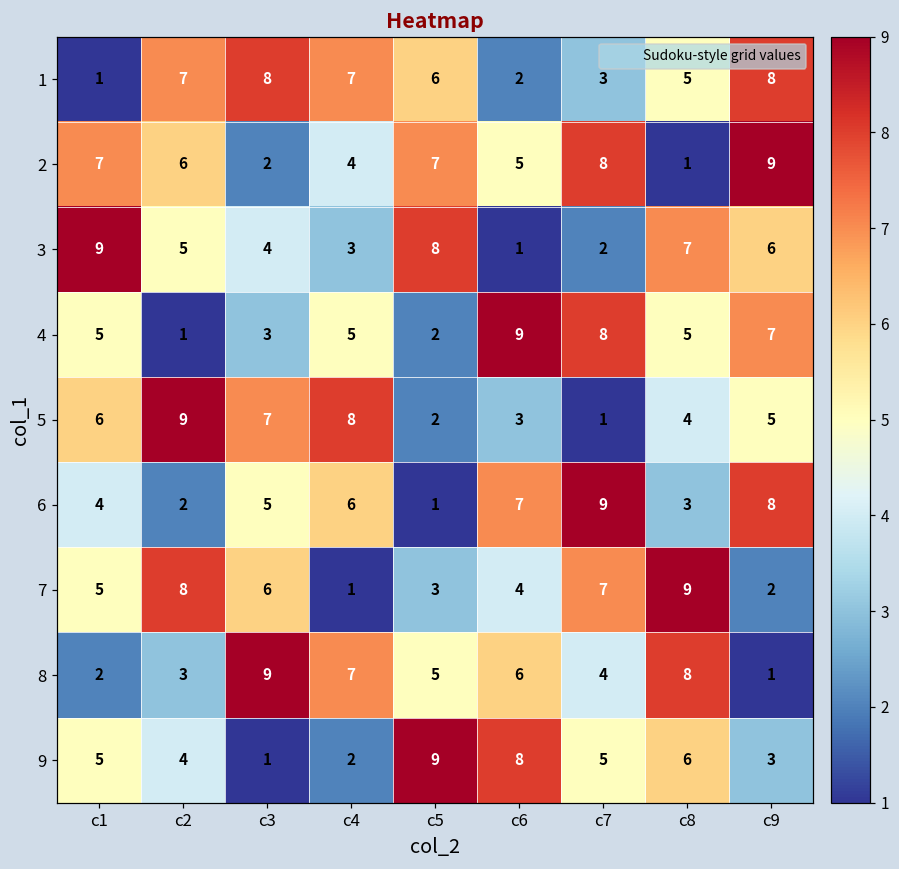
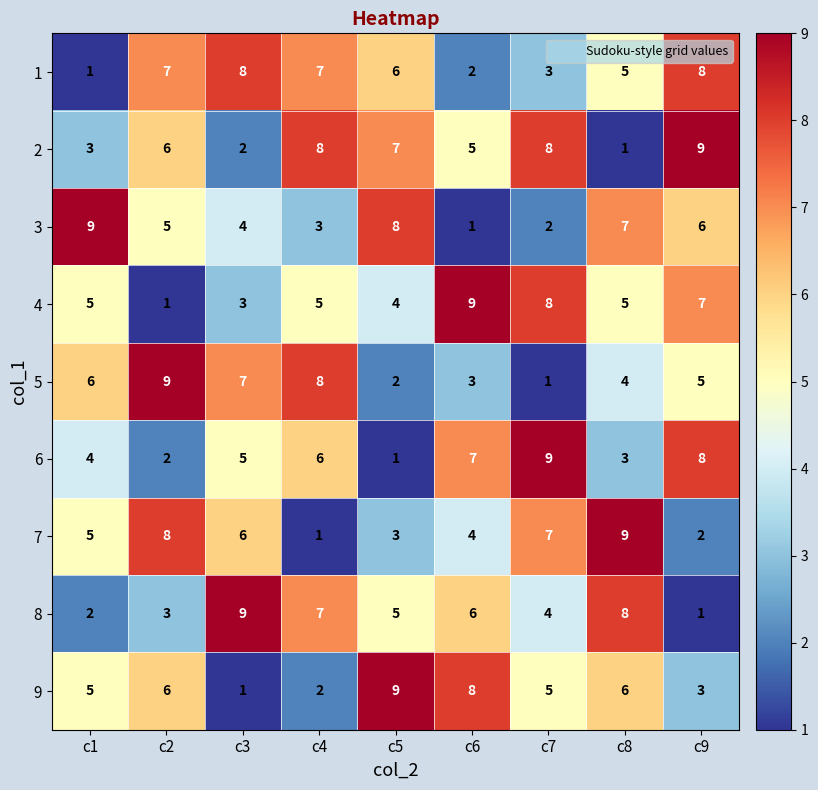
  {
    "1": {
      "c1": 1,
      "c2": 7,
      "c3": 8,
      "c4": 7,
      "c5": 6,
      "c6": 2,
      "c7": 3,
      "c8": 5,
      "c9": 8
    },
    "2": {
-     "c1": 7,
+     "c1": 3,
      "c2": 6,
      "c3": 2,
-     "c4": 4,
+     "c4": 8,
      "c5": 7,
      "c6": 5,
      "c7": 8,
      "c8": 1,
      "c9": 9
    },
    "3": {
      "c1": 9,
      "c2": 5,
      "c3": 4,
      "c4": 3,
      "c5": 8,
      "c6": 1,
      "c7": 2,
      "c8": 7,
      "c9": 6
    },
    "4": {
      "c1": 5,
      "c2": 1,
      "c3": 3,
      "c4": 5,
-     "c5": 2,
+     "c5": 4,
      "c6": 9,
      "c7": 8,
      "c8": 5,
      "c9": 7
    },
    "5": {
      "c1": 6,
      "c2": 9,
      "c3": 7,
      "c4": 8,
      "c5": 2,
      "c6": 3,
      "c7": 1,
      "c8": 4,
      "c9": 5
    },
    "6": {
      "c1": 4,
      "c2": 2,
      "c3": 5,
      "c4": 6,
      "c5": 1,
      "c6": 7,
      "c7": 9,
      "c8": 3,
      "c9": 8
    },
    "7": {
      "c1": 5,
      "c2": 8,
      "c3": 6,
      "c4": 1,
      "c5": 3,
      "c6": 4,
      "c7": 7,
      "c8": 9,
      "c9": 2
    },
    "8": {
      "c1": 2,
      "c2": 3,
      "c3": 9,
      "c4": 7,
      "c5": 5,
      "c6": 6,
      "c7": 4,
      "c8": 8,
      "c9": 1
    },
    "9": {
      "c1": 5,
-     "c2": 4,
+     "c2": 6,
      "c3": 1,
      "c4": 2,
      "c5": 9,
      "c6": 8,
      "c7": 5,
      "c8": 6,
      "c9": 3
    }
  }
